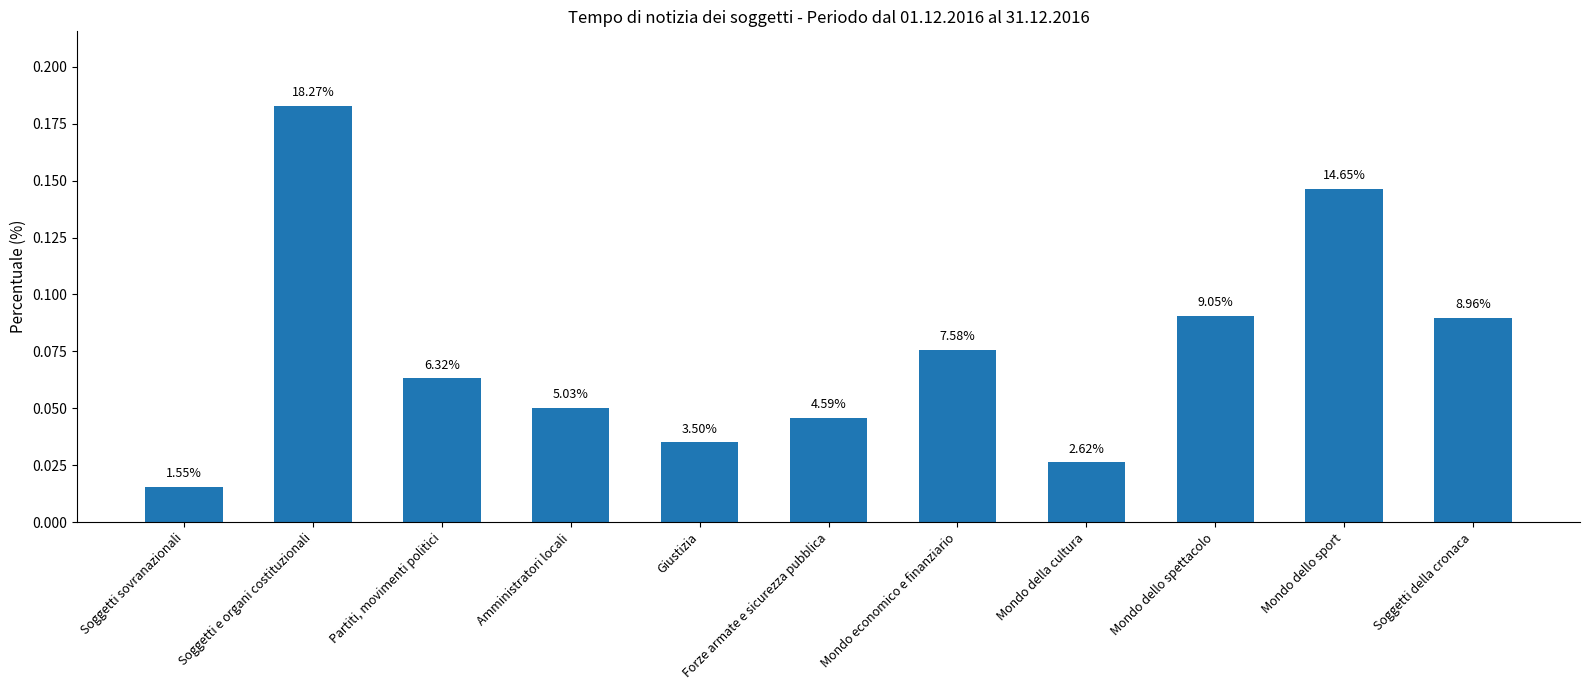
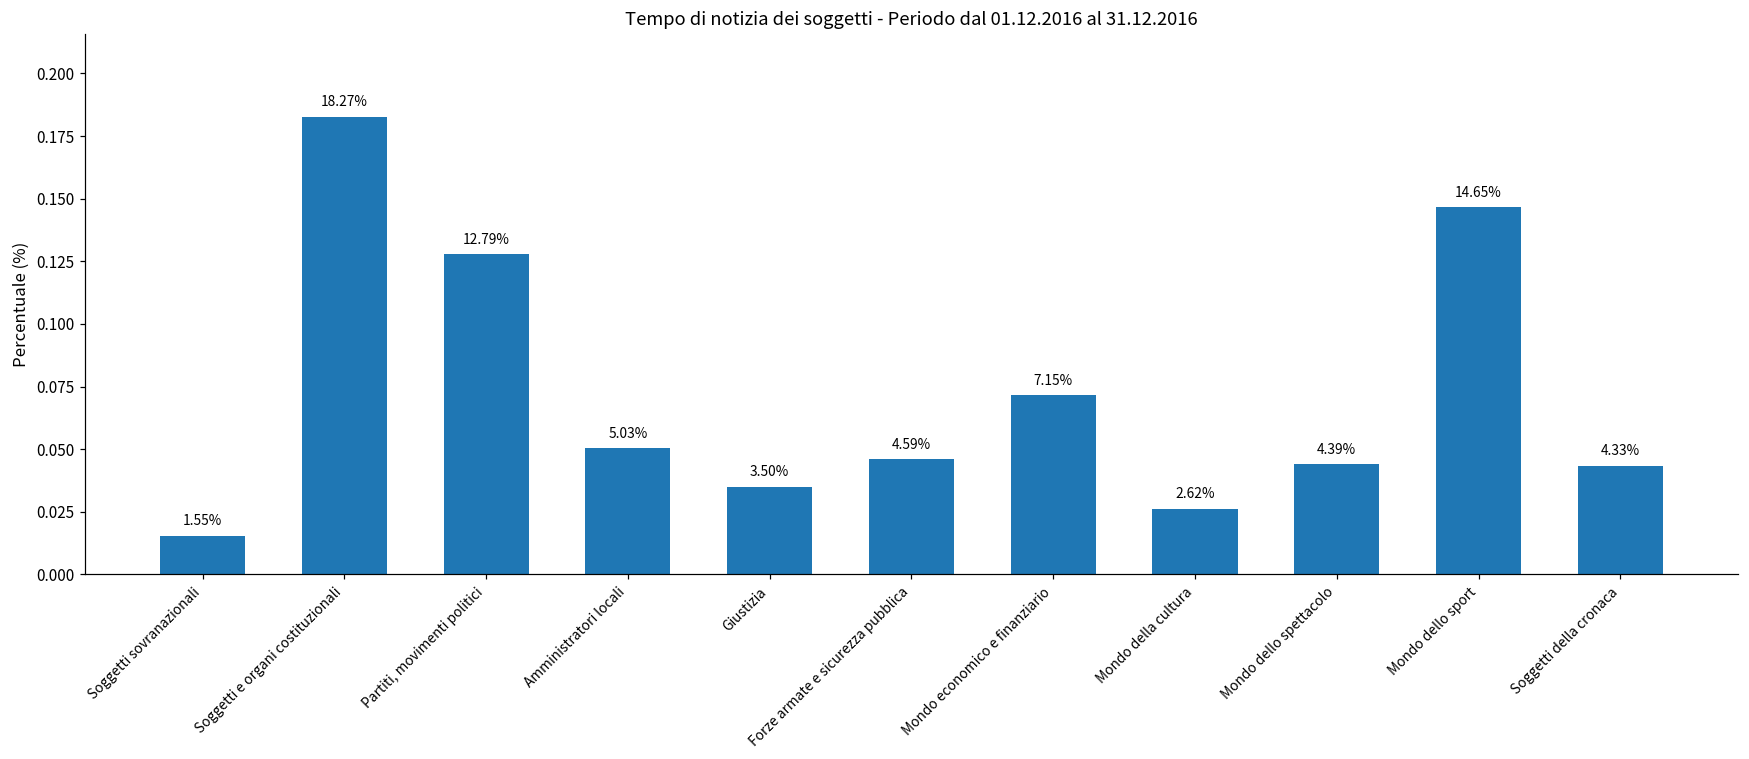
  {
    "Soggetti sovranazionali": "1.55%",
    "Soggetti e organi costituzionali": "18.27%",
-   "Partiti, movimenti politici": "6.32%",
+   "Partiti, movimenti politici": "12.79%",
    "Amministratori locali": "5.03%",
    "Giustizia": "3.50%",
    "Forze armate e sicurezza pubblica": "4.59%",
-   "Mondo economico e finanziario": "7.58%",
+   "Mondo economico e finanziario": "7.15%",
    "Mondo della cultura": "2.62%",
-   "Mondo dello spettacolo": "9.05%",
+   "Mondo dello spettacolo": "4.39%",
    "Mondo dello sport": "14.65%",
-   "Soggetti della cronaca": "8.96%"
+   "Soggetti della cronaca": "4.33%"
  }
